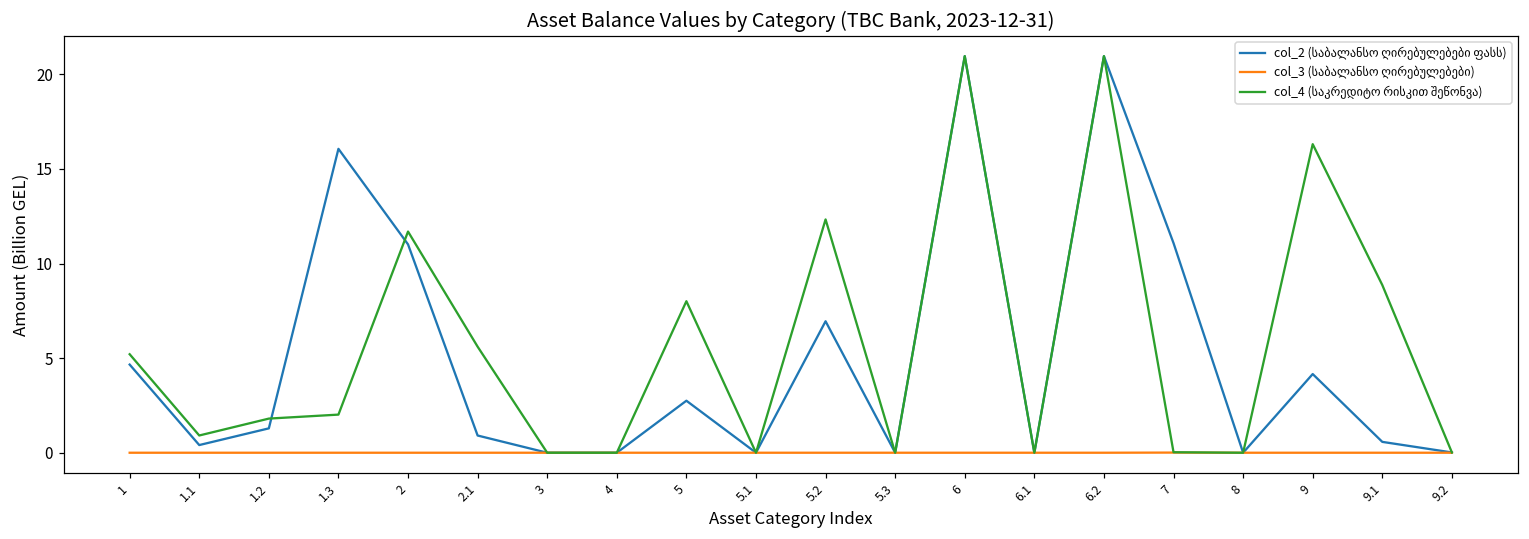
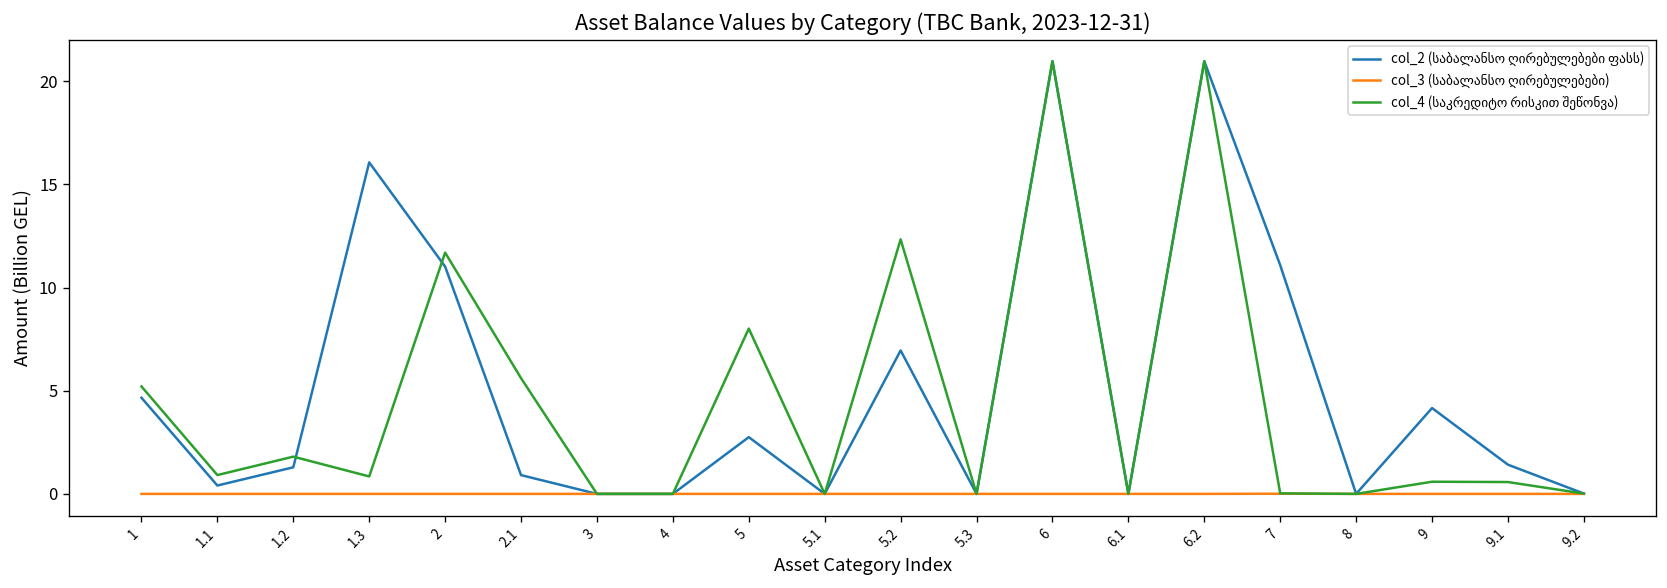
  {
    "col_2 (საბალანსო ღირებულებები ფასს)": {
      "1": 4.7,
      "1.1": 0.4,
      "1.2": 1.3,
      "1.3": 16.1,
      "2": 11.0,
      "2.1": 0.9,
      "5": 2.7,
      "5.2": 7.0,
      "7": 11.1,
      "9": 4.2,
-     "9.1": 0.6
+     "9.1": 1.4
    },
    "col_3 (საბალანსო ღირებულებები)": {
      "1": 0.0,
      "1.1": 0.0,
      "1.2": 0.0,
      "1.3": 0.0,
      "2": 0.0,
      "2.1": 0.0,
      "5": 0.0,
      "5.2": 0.0,
      "6": 0.0,
      "6.2": 0.0,
      "9": 0.0,
      "9.1": 0.0
    },
    "col_4 (საკრედიტო რისკით შეწონვა)": {
      "1": 5.2,
      "1.1": 0.9,
      "1.2": 1.8,
-     "1.3": 2.0,
+     "1.3": 0.8,
      "2": 11.7,
      "2.1": 5.6,
      "5": 8.0,
      "5.2": 12.3,
-     "9": 16.3,
-     "9.1": 8.9
+     "9": 0.6,
+     "9.1": 0.6
    }
  }
